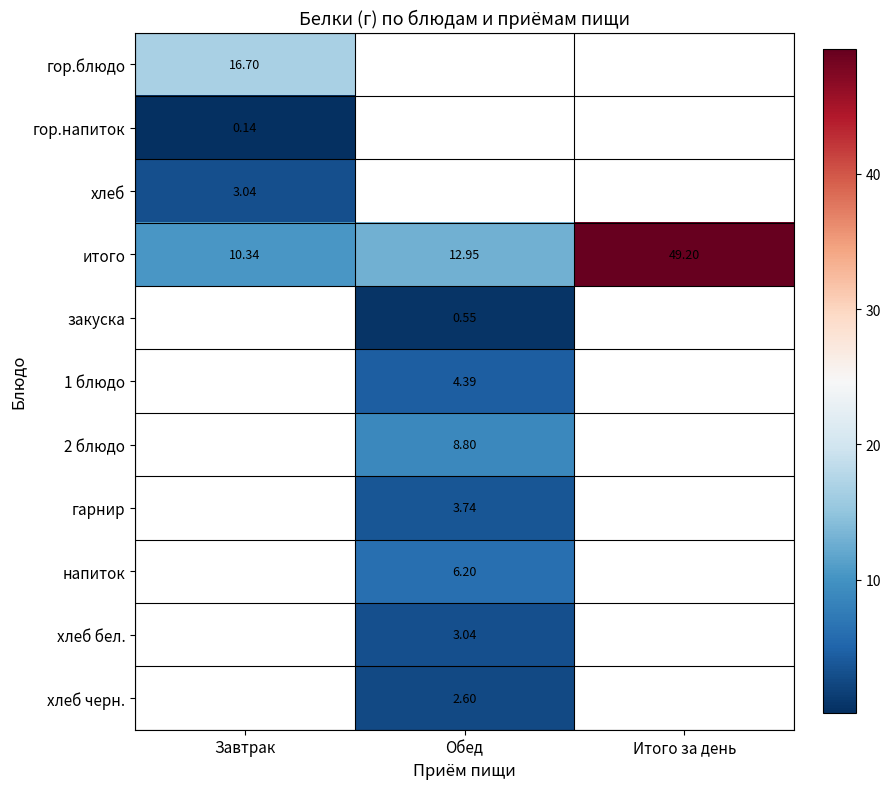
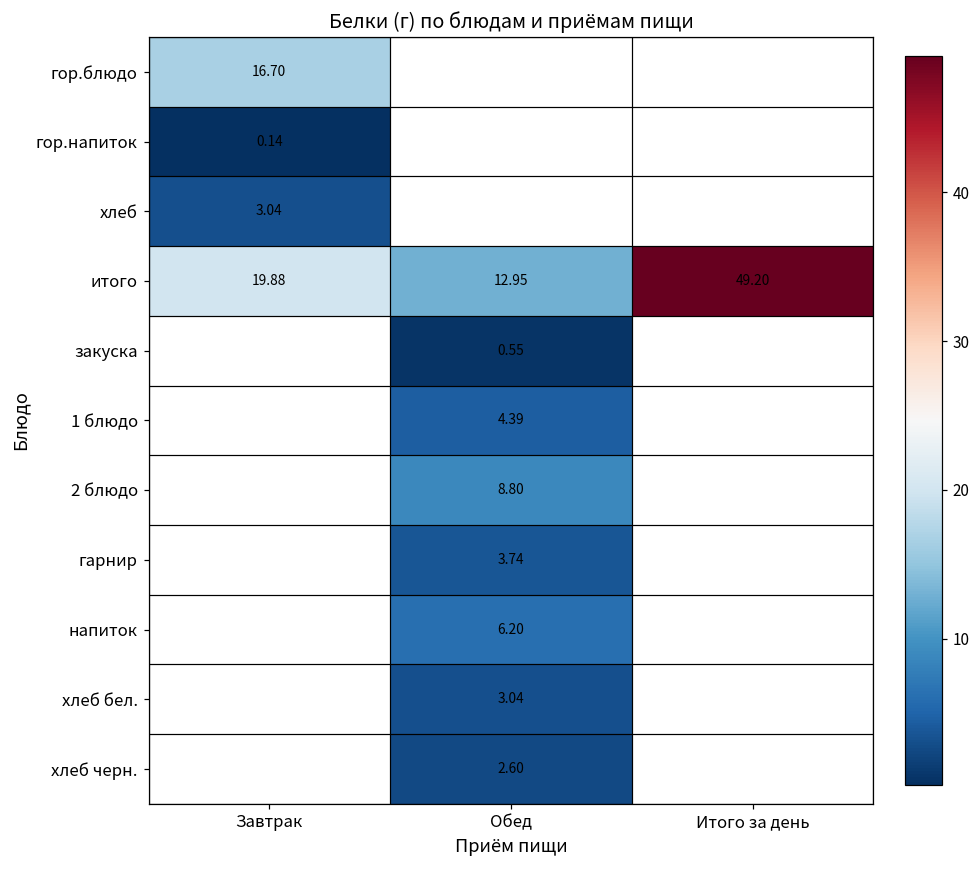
  {
    "гор.блюдо": {
      "Завтрак": 16.70
    },
    "гор.напиток": {
      "Завтрак": 0.14
    },
    "хлеб": {
      "Завтрак": 3.04
    },
    "итого": {
-     "Завтрак": 10.34,
+     "Завтрак": 19.88,
      "Обед": 12.95,
      "Итого за день": 49.20
    },
    "закуска": {
      "Обед": 0.55
    },
    "1 блюдо": {
      "Обед": 4.39
    },
    "2 блюдо": {
      "Обед": 8.80
    },
    "гарнир": {
      "Обед": 3.74
    },
    "напиток": {
      "Обед": 6.20
    },
    "хлеб бел.": {
      "Обед": 3.04
    },
    "хлеб черн.": {
      "Обед": 2.60
    }
  }
